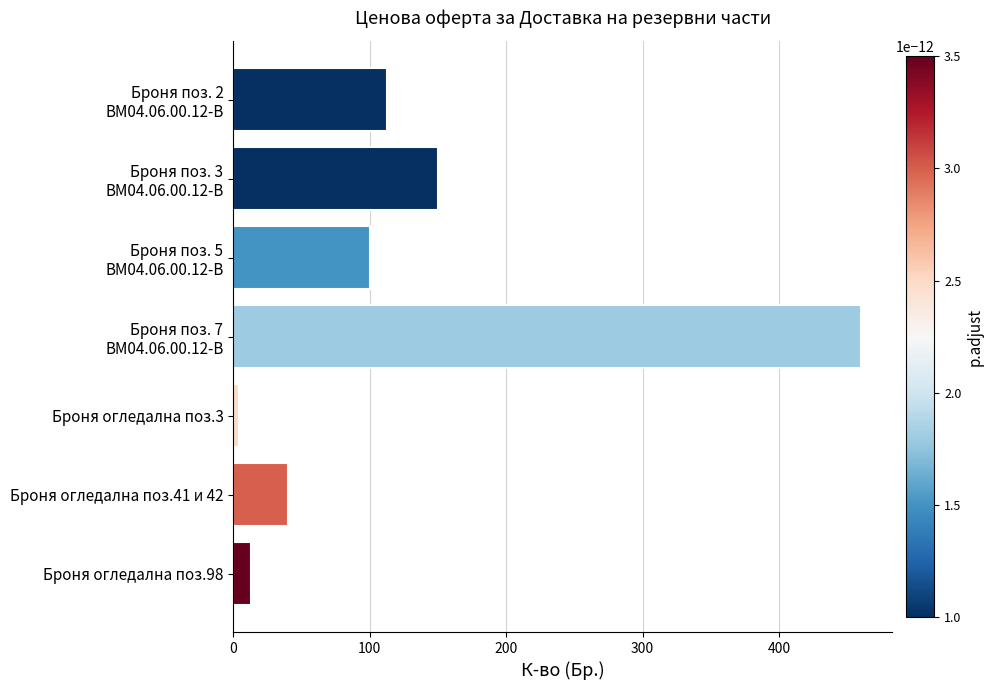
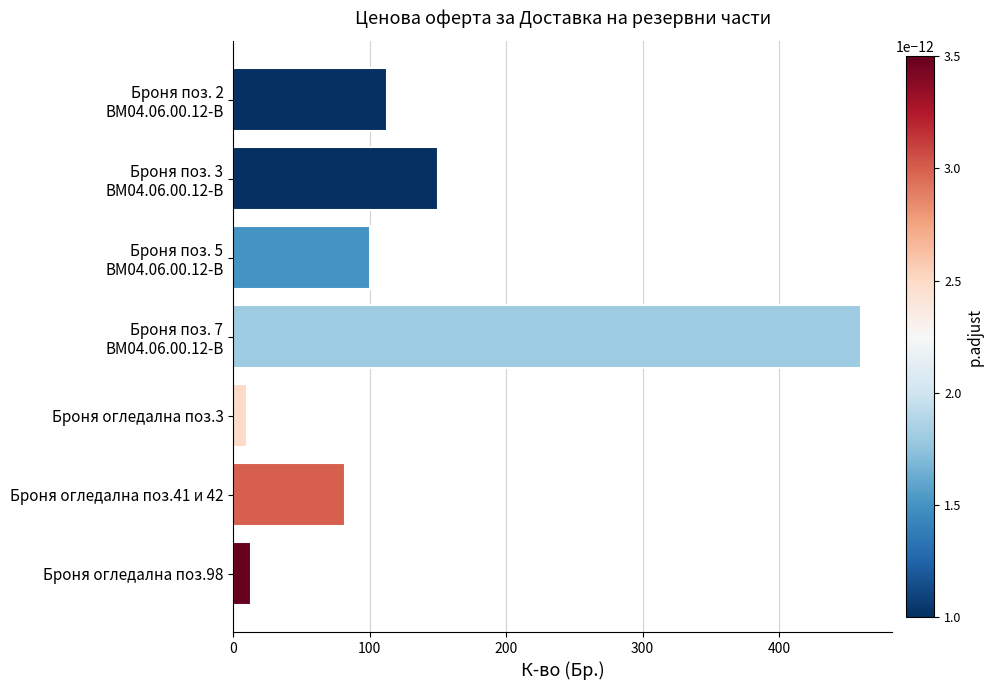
  {
    "Броня поз. 2 ВМ04.06.00.12-В": 113,
    "Броня поз. 3 ВМ04.06.00.12-В": 150,
    "Броня поз. 5 ВМ04.06.00.12-В": 100,
    "Броня поз. 7 ВМ04.06.00.12-В": 460,
-   "Броня огледална поз.3": 4,
-   "Броня огледална поз.41 и 42": 40,
+   "Броня огледална поз.3": 10,
+   "Броня огледална поз.41 и 42": 82,
    "Броня огледална поз.98": 13
  }
